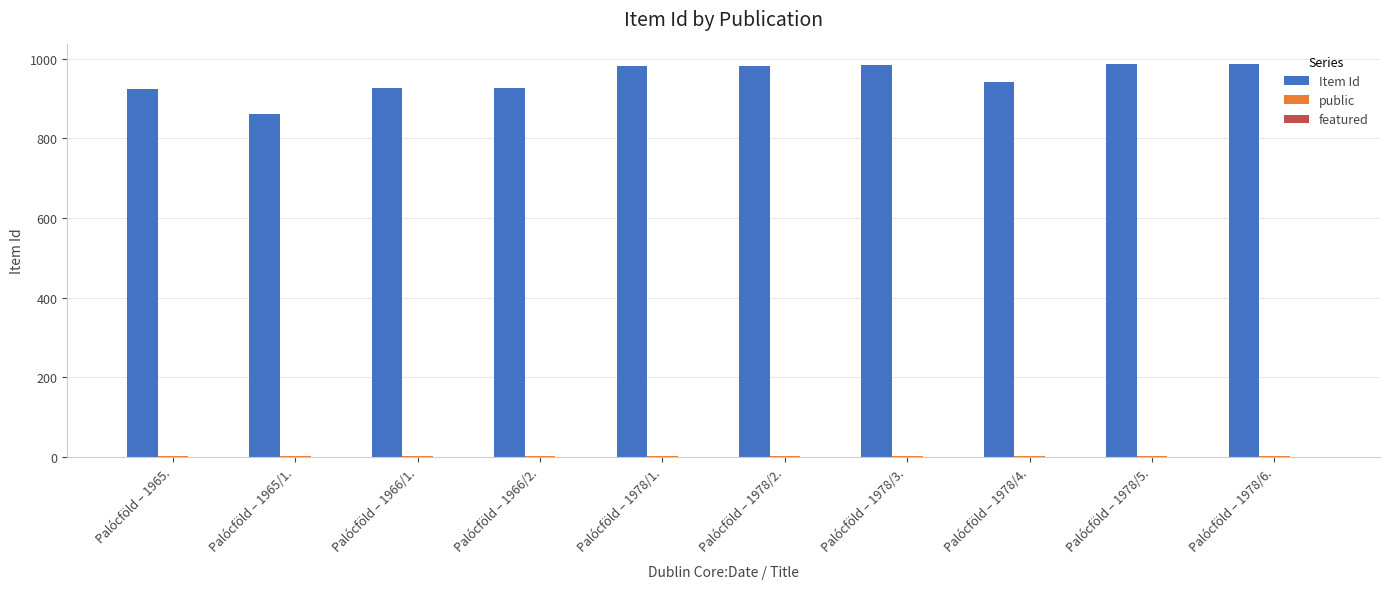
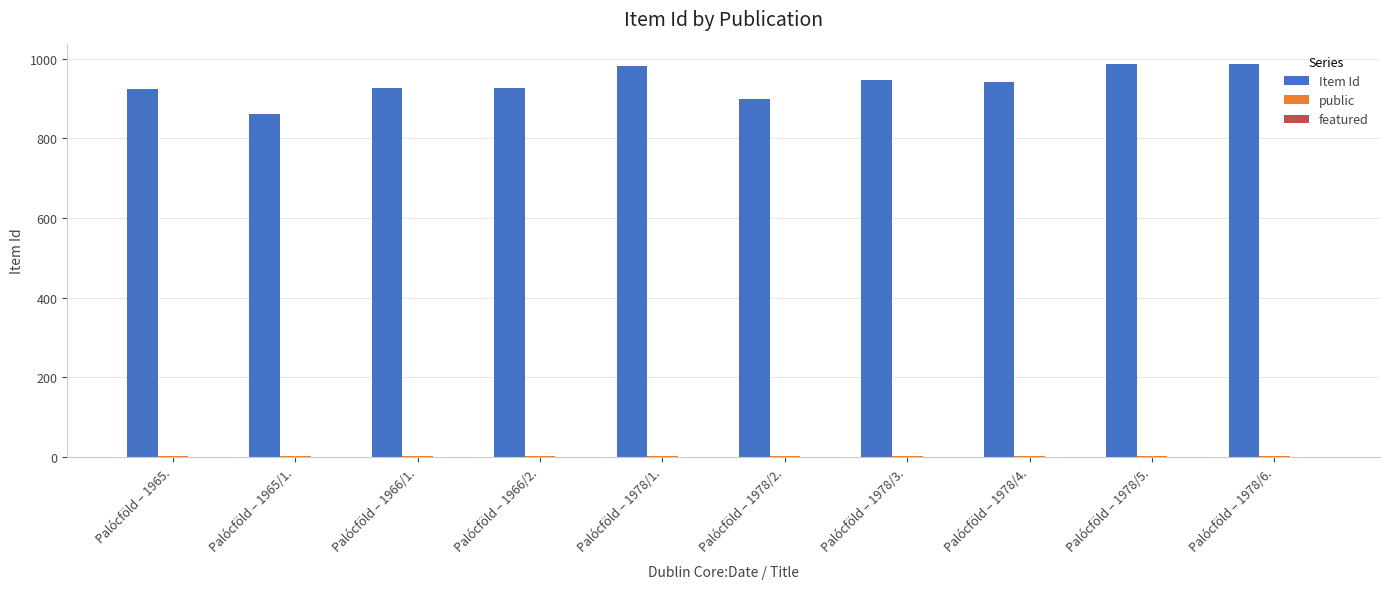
  {
    "Item Id": {
      "Palócföld – 1965.": 930,
      "Palócföld – 1965/1.": 860,
      "Palócföld – 1966/1.": 930,
      "Palócföld – 1966/2.": 930,
      "Palócföld – 1978/1.": 980,
-     "Palócföld – 1978/2.": 980,
-     "Palócföld – 1978/3.": 980,
+     "Palócföld – 1978/2.": 900,
+     "Palócföld – 1978/3.": 950,
      "Palócföld – 1978/4.": 940,
      "Palócföld – 1978/5.": 990,
      "Palócföld – 1978/6.": 990
    },
    "featured": {
      "Palócföld – 1965.": 0,
      "Palócföld – 1965/1.": 0,
      "Palócföld – 1966/1.": 0,
      "Palócföld – 1966/2.": 0,
      "Palócföld – 1978/1.": 0,
      "Palócföld – 1978/2.": 0,
      "Palócföld – 1978/3.": 0,
      "Palócföld – 1978/4.": 0,
      "Palócföld – 1978/5.": 0,
      "Palócföld – 1978/6.": 0
    }
  }
